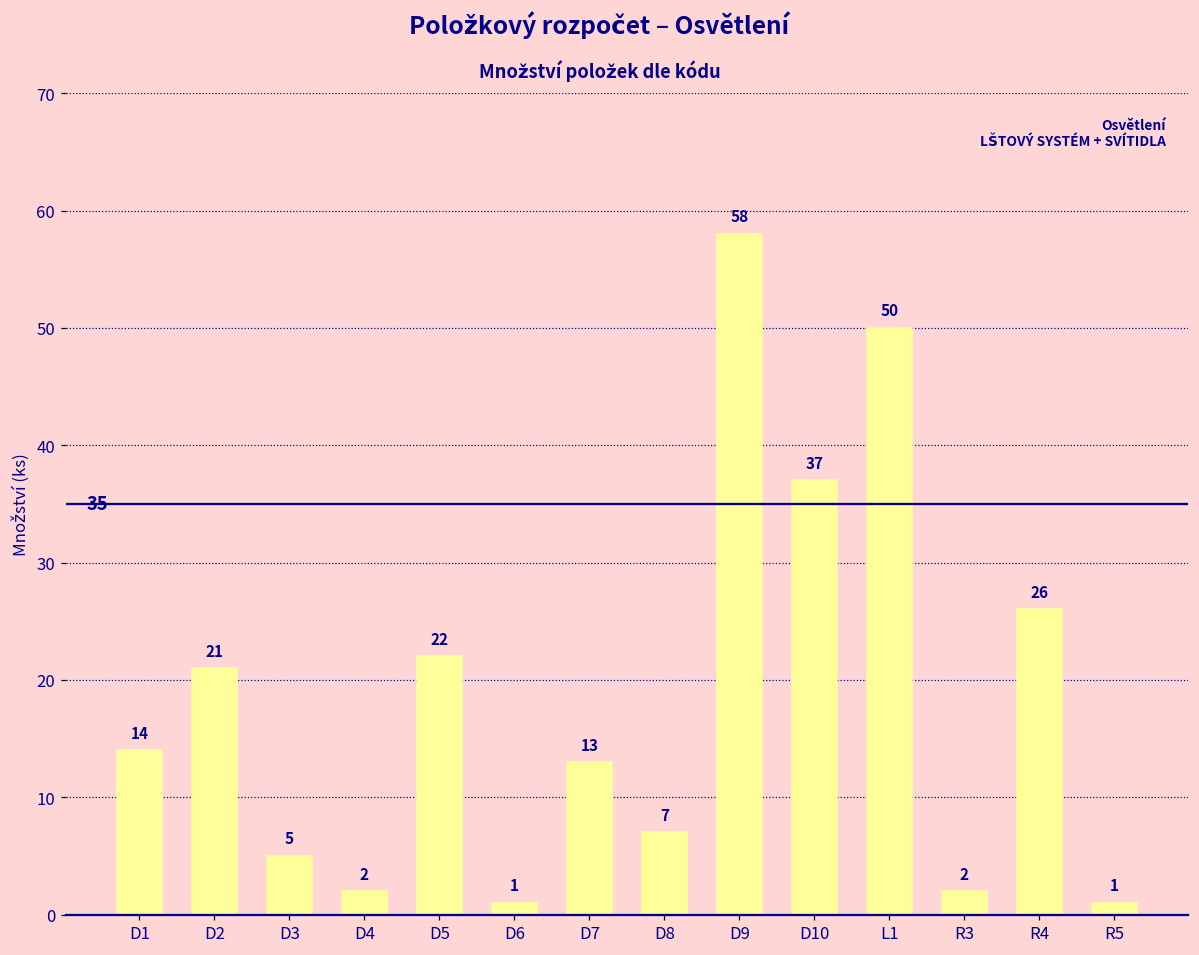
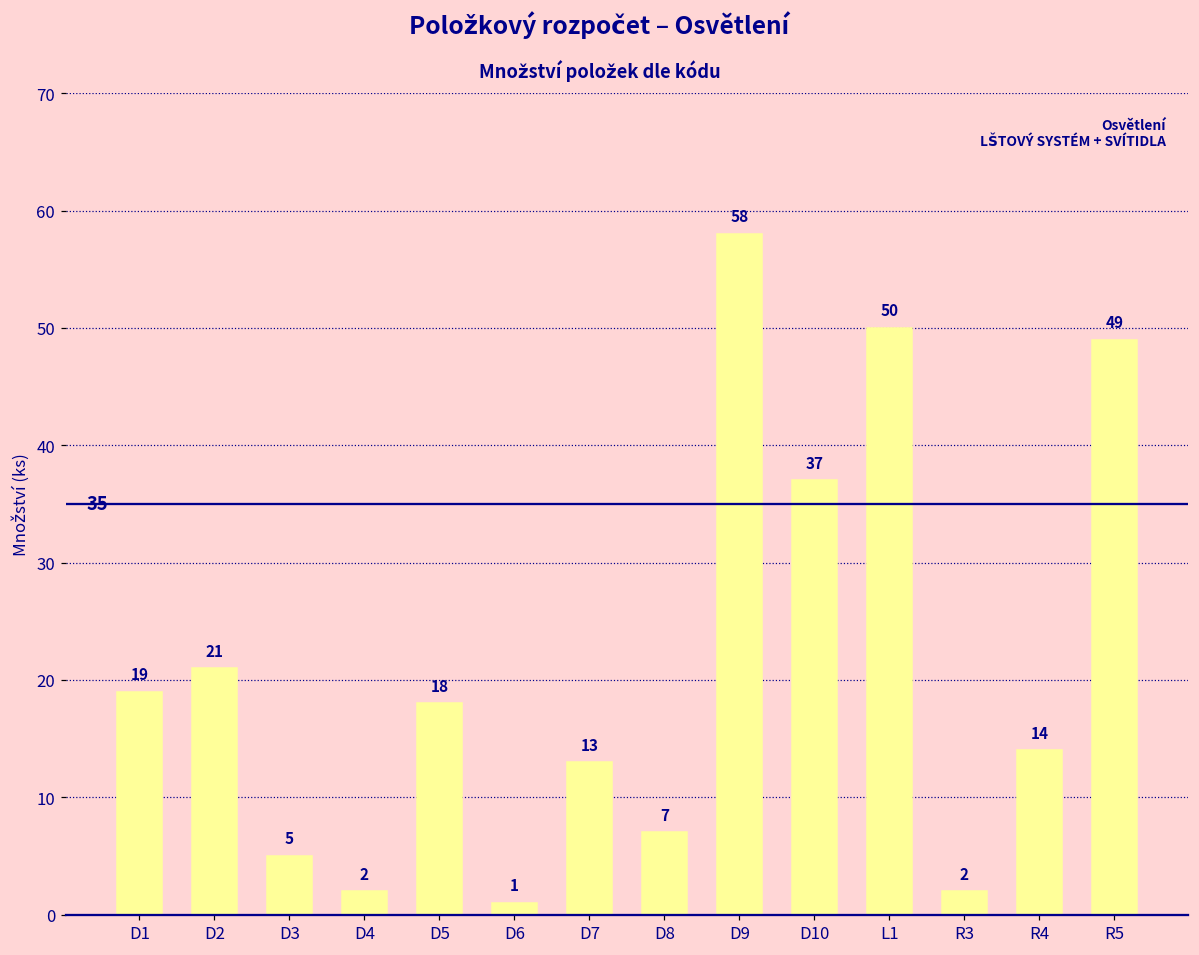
  {
-   "D1": 14,
+   "D1": 19,
    "D2": 21,
    "D3": 5,
    "D4": 2,
-   "D5": 22,
+   "D5": 18,
    "D6": 1,
    "D7": 13,
    "D8": 7,
    "D9": 58,
    "D10": 37,
    "L1": 50,
    "R3": 2,
-   "R4": 26,
-   "R5": 1
+   "R4": 14,
+   "R5": 49
  }
